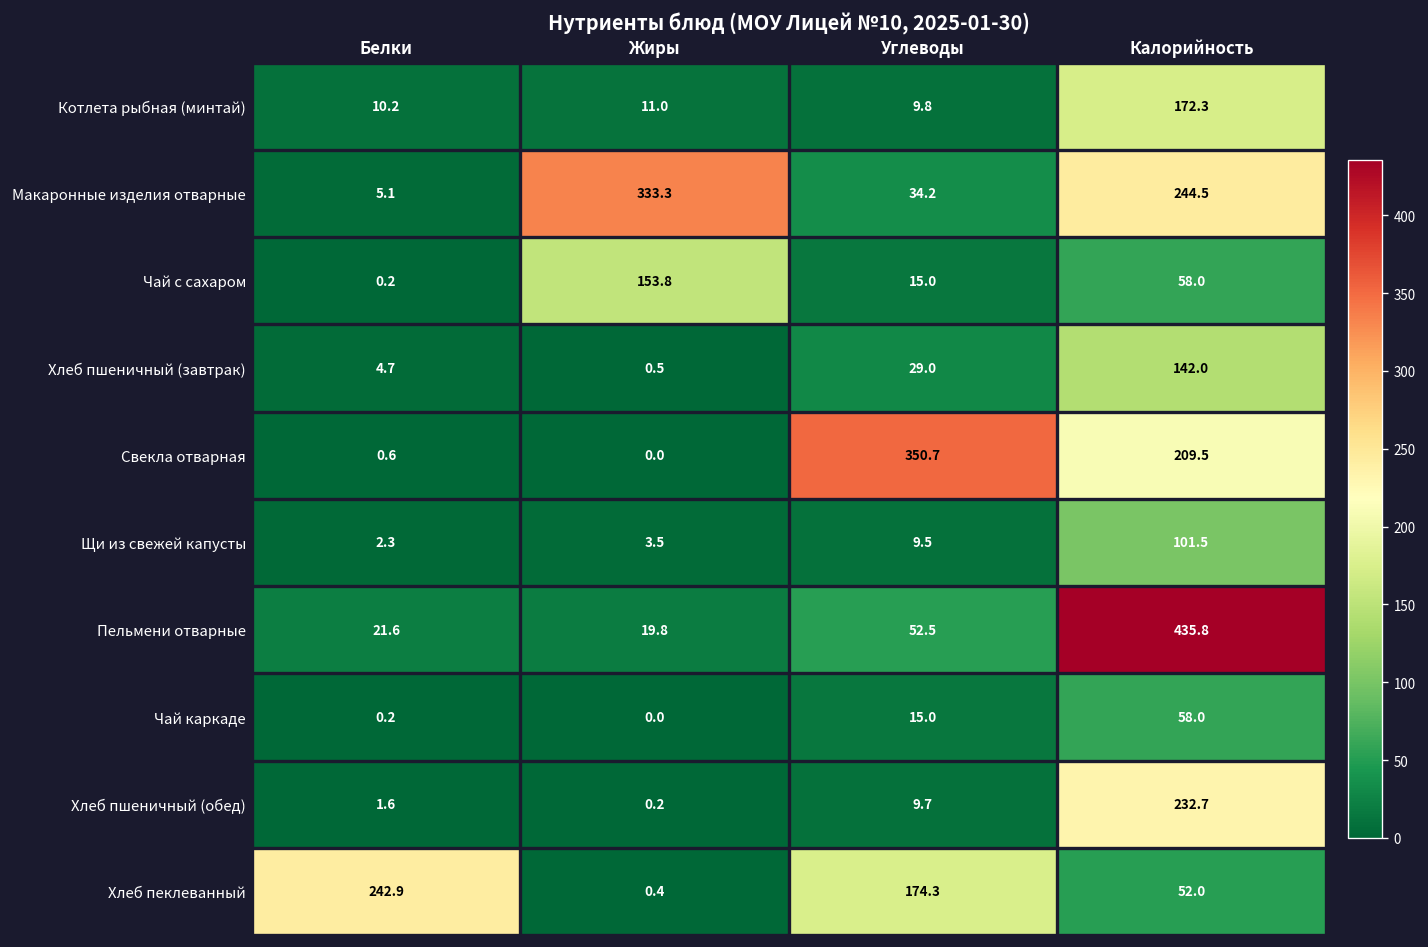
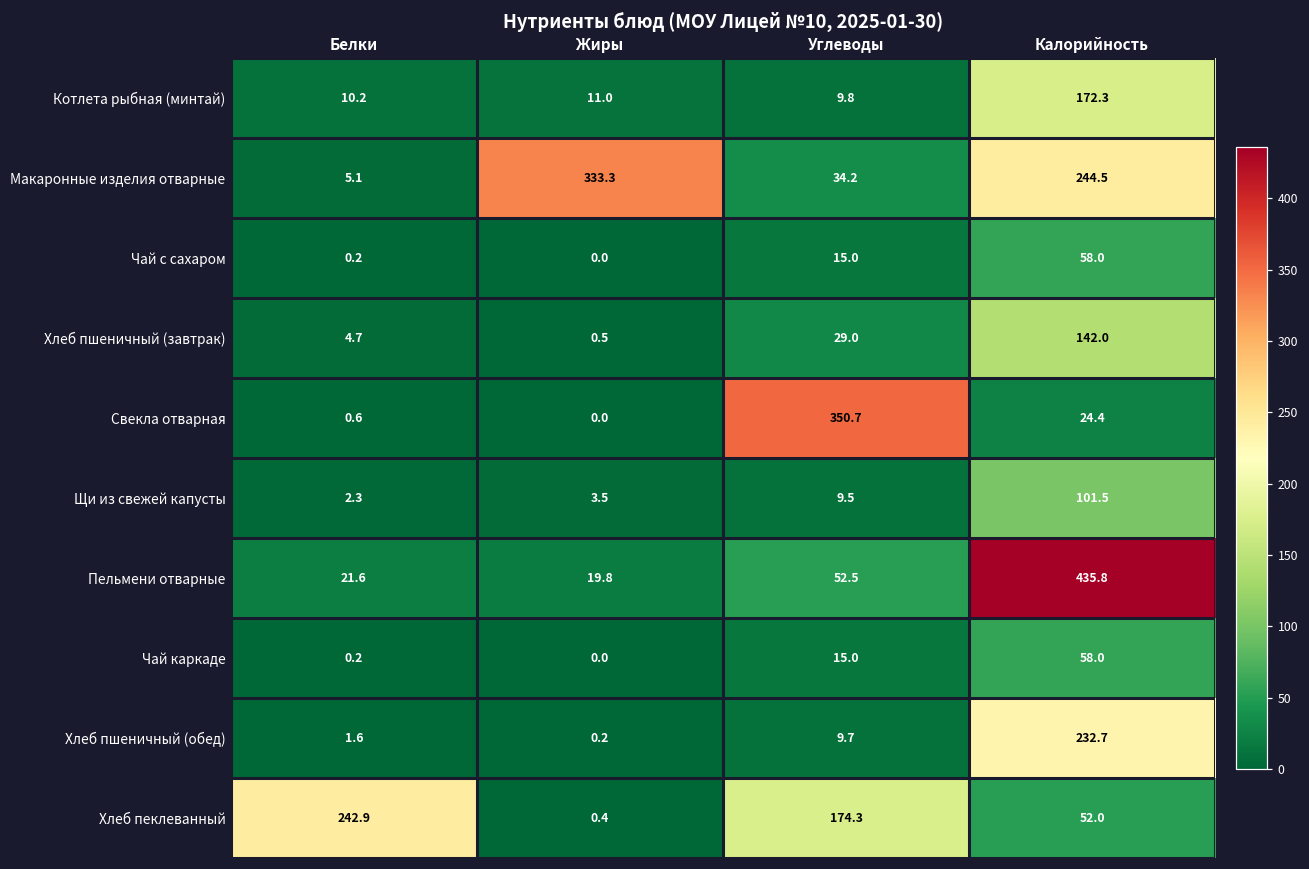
  {
    "Котлета рыбная (минтай)": {
      "Белки": 10.2,
      "Жиры": 11.0,
      "Углеводы": 9.8,
      "Калорийность": 172.3
    },
    "Макаронные изделия отварные": {
      "Белки": 5.1,
      "Жиры": 333.3,
      "Углеводы": 34.2,
      "Калорийность": 244.5
    },
    "Чай с сахаром": {
      "Белки": 0.2,
-     "Жиры": 153.8,
+     "Жиры": 0.0,
      "Углеводы": 15.0,
      "Калорийность": 58.0
    },
    "Хлеб пшеничный (завтрак)": {
      "Белки": 4.7,
      "Жиры": 0.5,
      "Углеводы": 29.0,
      "Калорийность": 142.0
    },
    "Свекла отварная": {
      "Белки": 0.6,
      "Жиры": 0.0,
      "Углеводы": 350.7,
-     "Калорийность": 209.5
+     "Калорийность": 24.4
    },
    "Щи из свежей капусты": {
      "Белки": 2.3,
      "Жиры": 3.5,
      "Углеводы": 9.5,
      "Калорийность": 101.5
    },
    "Пельмени отварные": {
      "Белки": 21.6,
      "Жиры": 19.8,
      "Углеводы": 52.5,
      "Калорийность": 435.8
    },
    "Чай каркаде": {
      "Белки": 0.2,
      "Жиры": 0.0,
      "Углеводы": 15.0,
      "Калорийность": 58.0
    },
    "Хлеб пшеничный (обед)": {
      "Белки": 1.6,
      "Жиры": 0.2,
      "Углеводы": 9.7,
      "Калорийность": 232.7
    },
    "Хлеб пеклеванный": {
      "Белки": 242.9,
      "Жиры": 0.4,
      "Углеводы": 174.3,
      "Калорийность": 52.0
    }
  }
